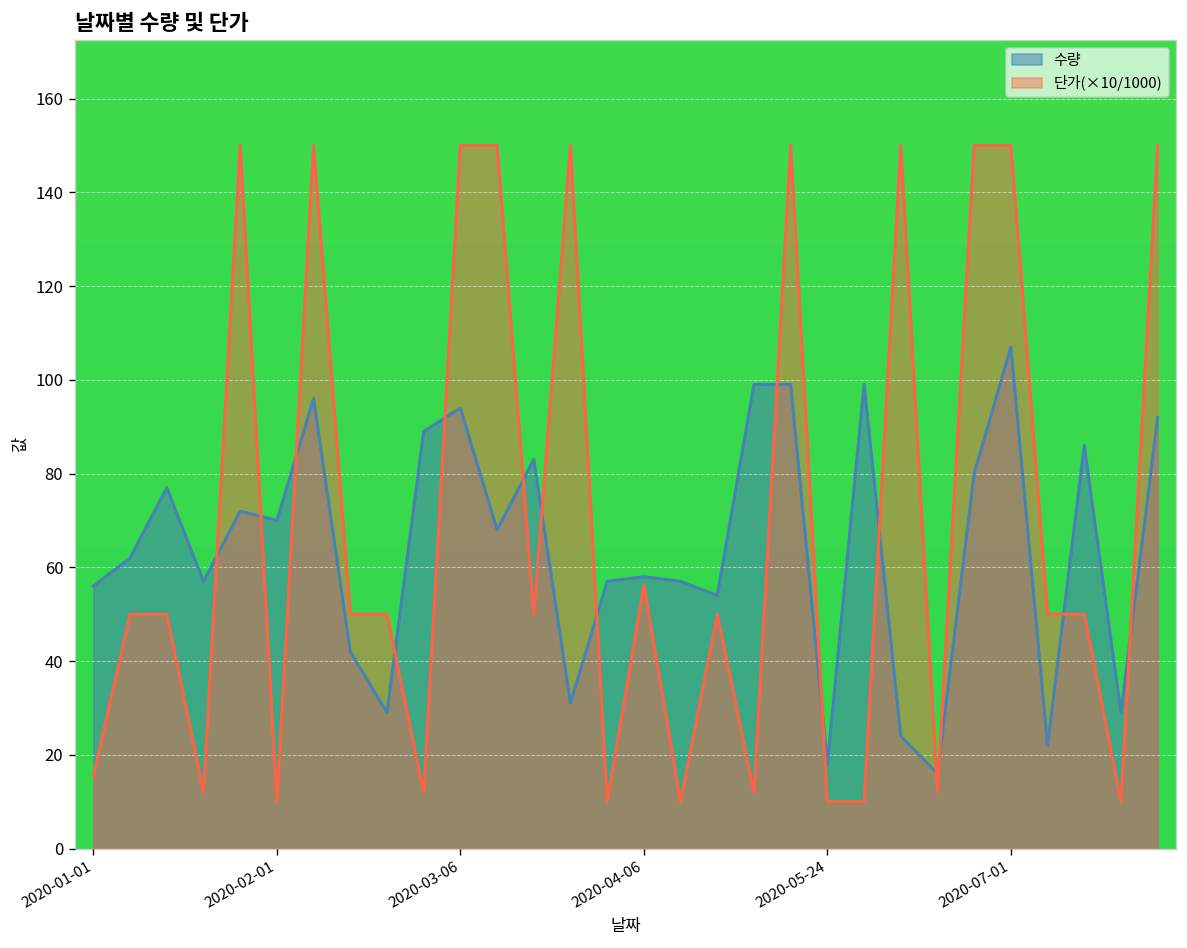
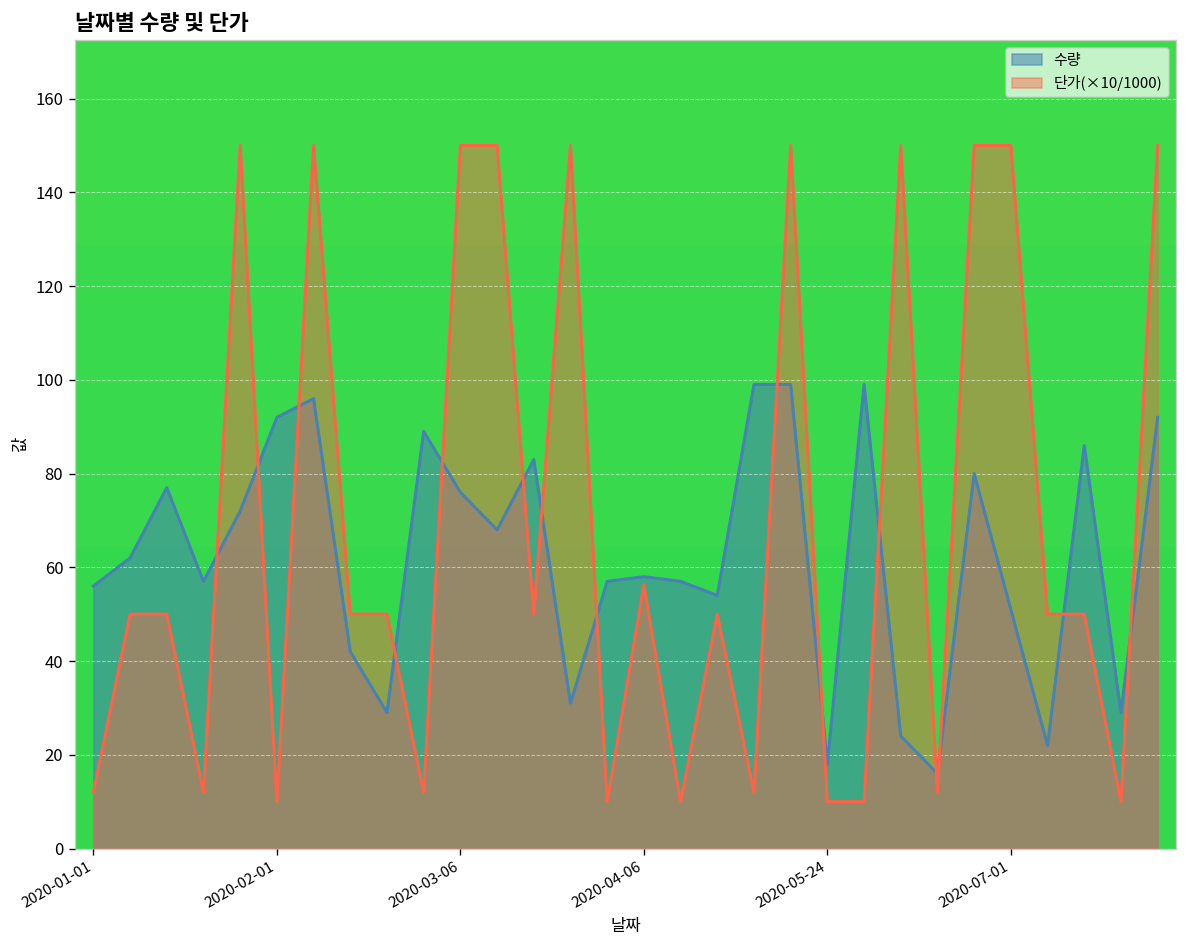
  {
    "수량": {
      "2020-01-01": 56,
-     "2020-02-01": 70,
-     "2020-03-06": 94,
+     "2020-02-01": 92,
+     "2020-03-06": 76,
      "2020-04-06": 58,
      "2020-05-24": 18,
-     "2020-07-01": 107
+     "2020-07-01": 51
    },
    "단가(×10/1000)": {
-     "2020-01-01": 16,
+     "2020-01-01": 12,
      "2020-02-01": 10,
      "2020-03-06": 150,
      "2020-04-06": 56,
      "2020-05-24": 10,
      "2020-07-01": 150
    }
  }
